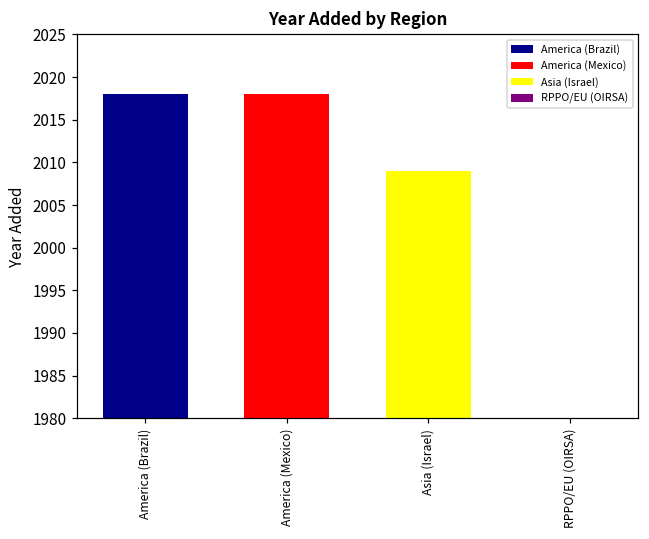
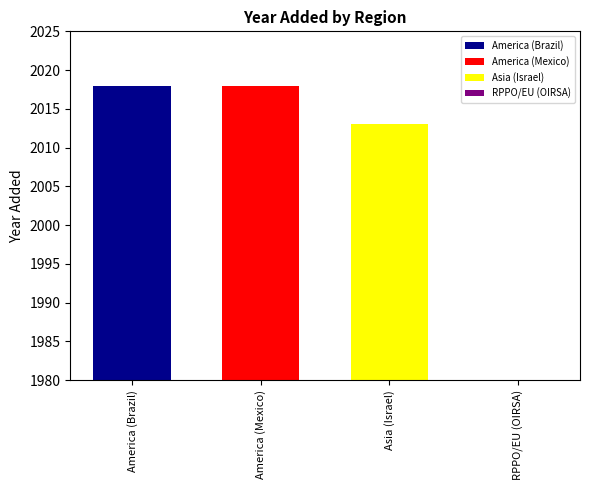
  {
    "America (Brazil)": 2018,
    "America (Mexico)": 2018,
-   "Asia (Israel)": 2009
+   "Asia (Israel)": 2013
  }
